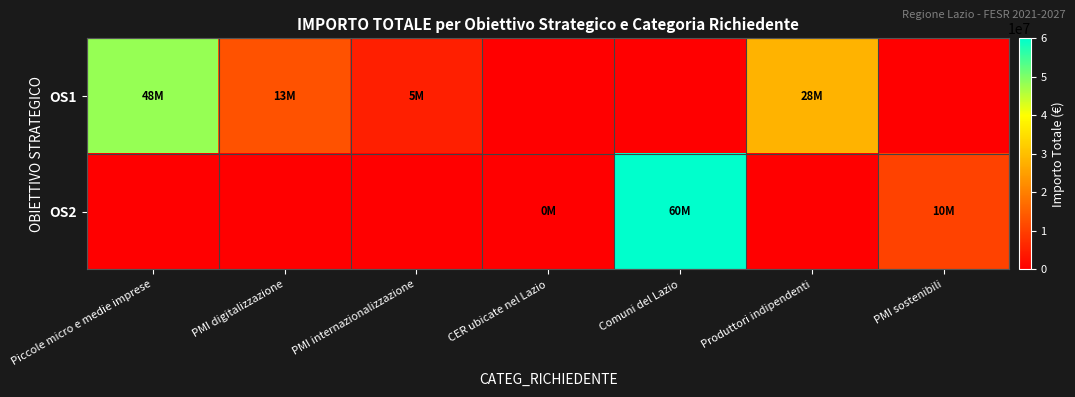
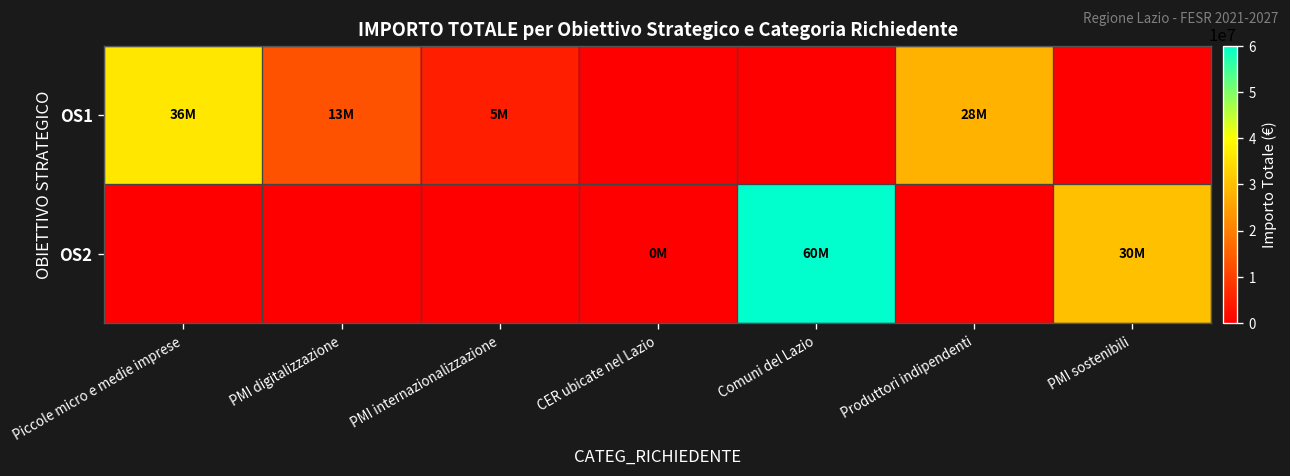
  {
    "OS1": {
-     "Piccole micro e medie imprese": "48M",
+     "Piccole micro e medie imprese": "36M",
      "PMI digitalizzazione": "13M",
      "PMI internazionalizzazione": "5M",
      "Produttori indipendenti": "28M"
    },
    "OS2": {
      "CER ubicate nel Lazio": "0M",
      "Comuni del Lazio": "60M",
-     "PMI sostenibili": "10M"
+     "PMI sostenibili": "30M"
    }
  }
